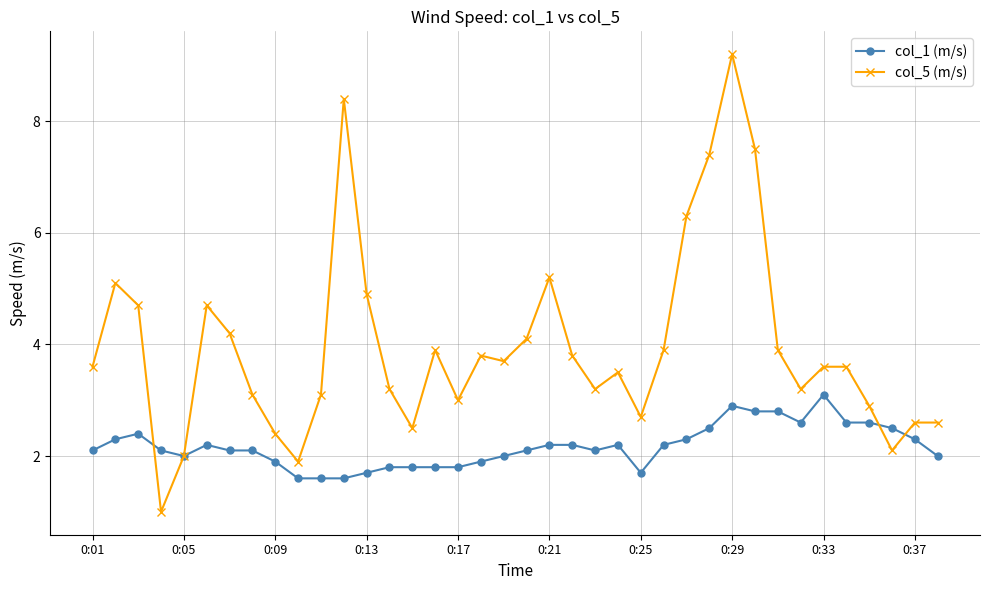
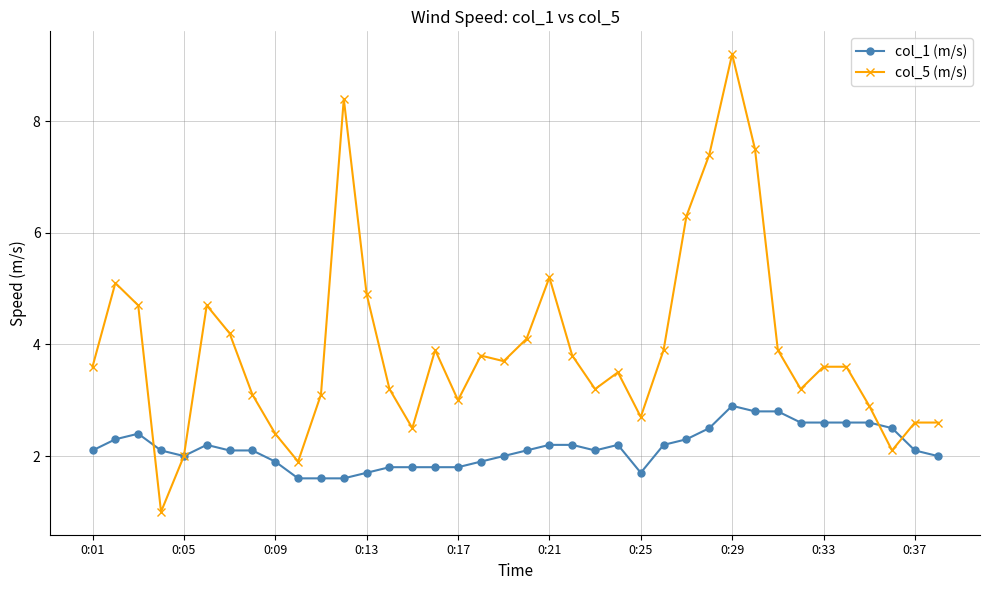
  {
    "col_1 (m/s)": {
      "0:01": 2.1,
      "0:09": 1.9,
      "0:13": 1.7,
      "0:17": 1.8,
      "0:21": 2.2,
      "0:25": 1.7,
      "0:29": 2.9,
-     "0:33": 3.1,
-     "0:37": 2.3
+     "0:33": 2.6,
+     "0:37": 2.1
    },
    "col_5 (m/s)": {
      "0:01": 3.6,
      "0:09": 2.4,
      "0:13": 4.9,
      "0:17": 3.0,
      "0:21": 5.2,
      "0:25": 2.7,
      "0:29": 9.2,
      "0:33": 3.6,
      "0:37": 2.6
    }
  }
